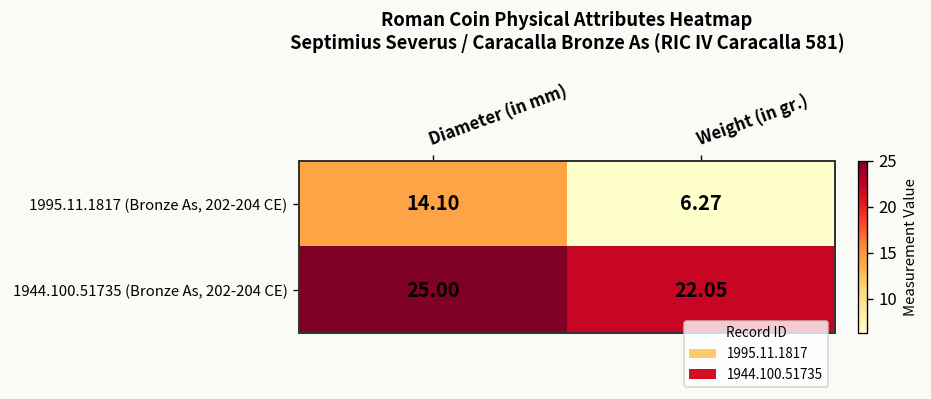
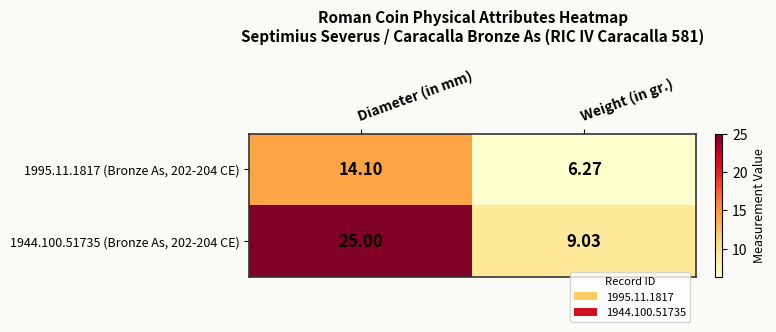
  {
    "1995.11.1817 (Bronze As, 202-204 CE)": {
      "Diameter (in mm)": 14.10,
      "Weight (in gr.)": 6.27
    },
    "1944.100.51735 (Bronze As, 202-204 CE)": {
      "Diameter (in mm)": 25.00,
-     "Weight (in gr.)": 22.05
+     "Weight (in gr.)": 9.03
    }
  }
